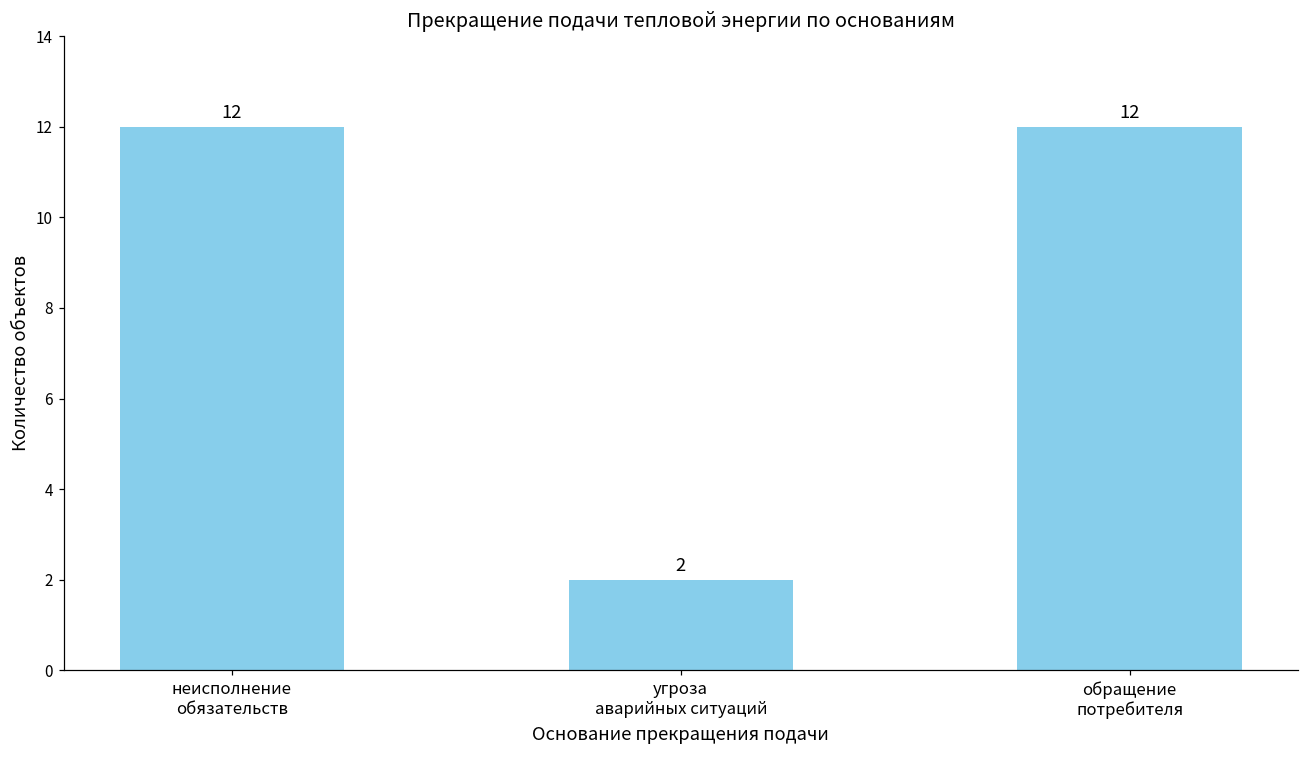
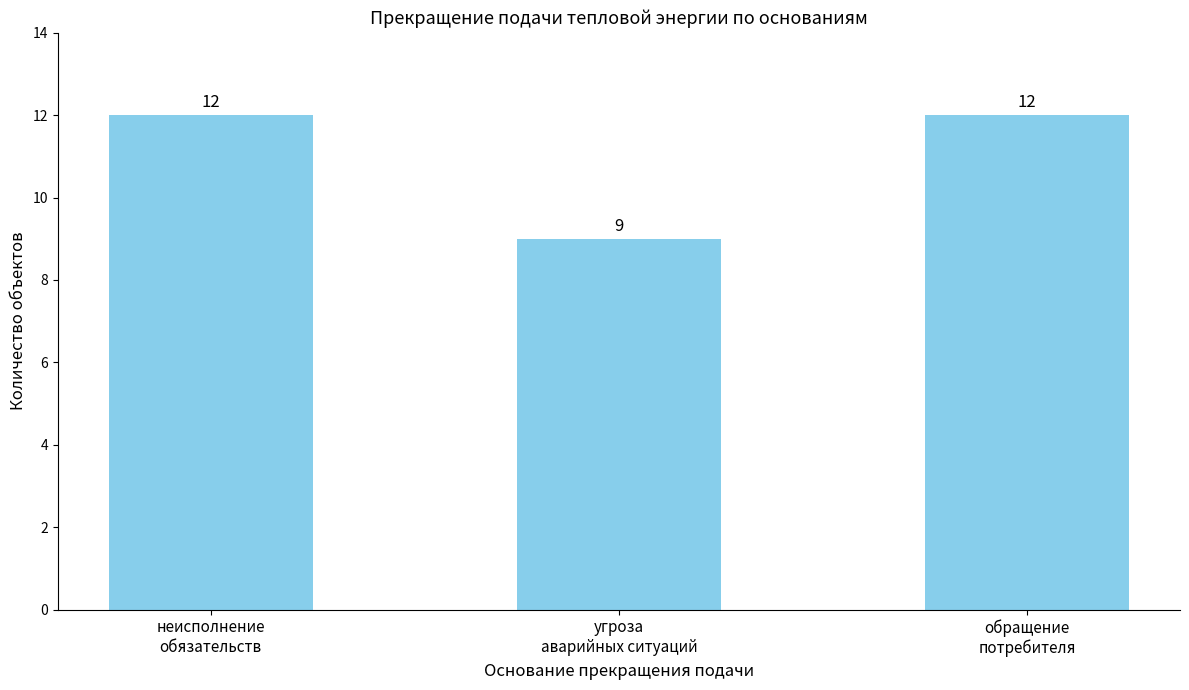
  {
    "неисполнение обязательств": 12,
-   "угроза аварийных ситуаций": 2,
+   "угроза аварийных ситуаций": 9,
    "обращение потребителя": 12
  }
